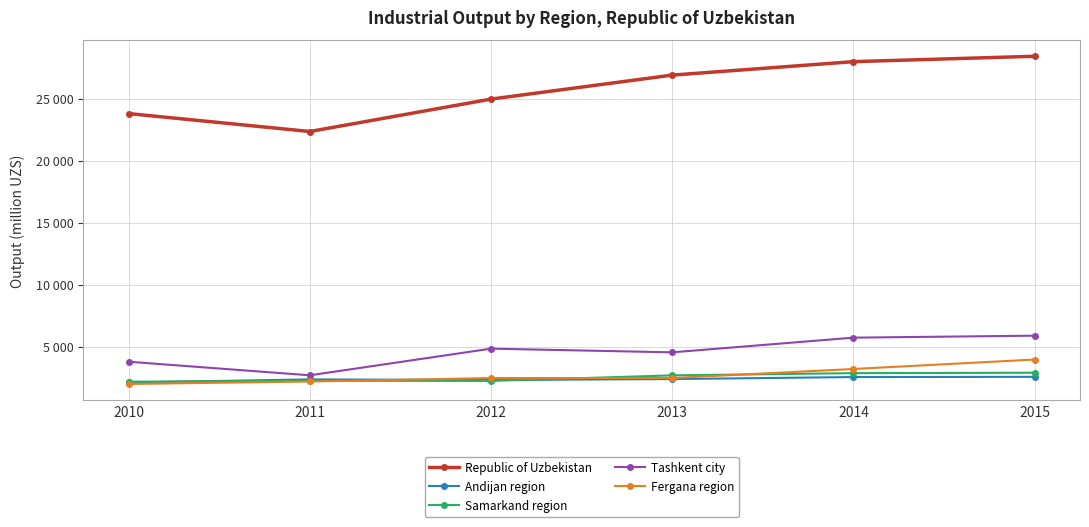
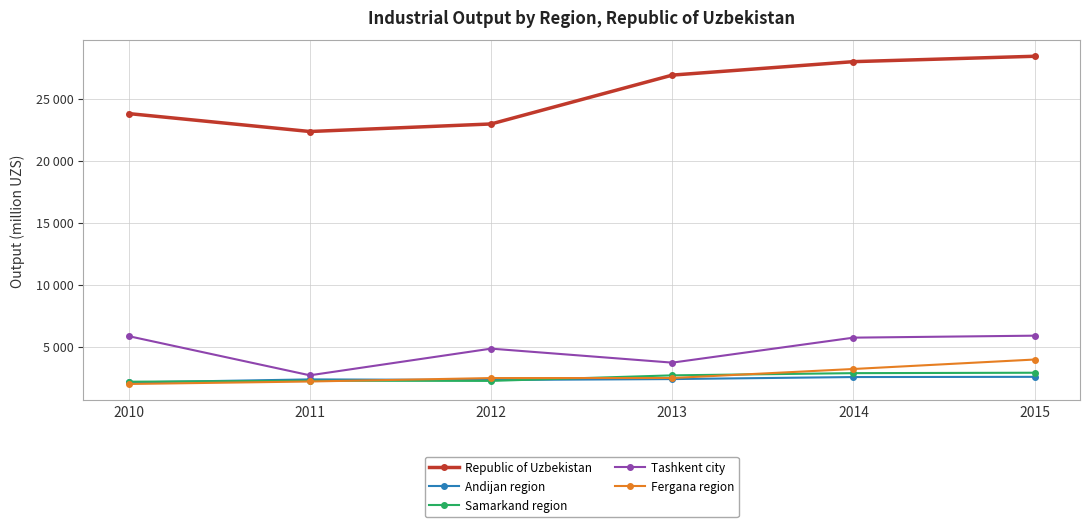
  {
    "Republic of Uzbekistan": {
      "2010": 23800,
      "2011": 22300,
-     "2012": 25000,
+     "2012": 22900,
      "2013": 26900,
      "2014": 28000,
      "2015": 28400
    },
    "Andijan region": {
      "2014": 2600,
      "2015": 2600
    },
    "Samarkand region": {
      "2013": 2700,
      "2014": 2900,
      "2015": 2900
    },
    "Tashkent city": {
-     "2010": 3800,
+     "2010": 5900,
      "2011": 2700,
      "2012": 4800,
-     "2013": 4500,
+     "2013": 3700,
      "2014": 5700,
      "2015": 5900
    },
    "Fergana region": {
      "2014": 3200,
      "2015": 4000
    }
  }
